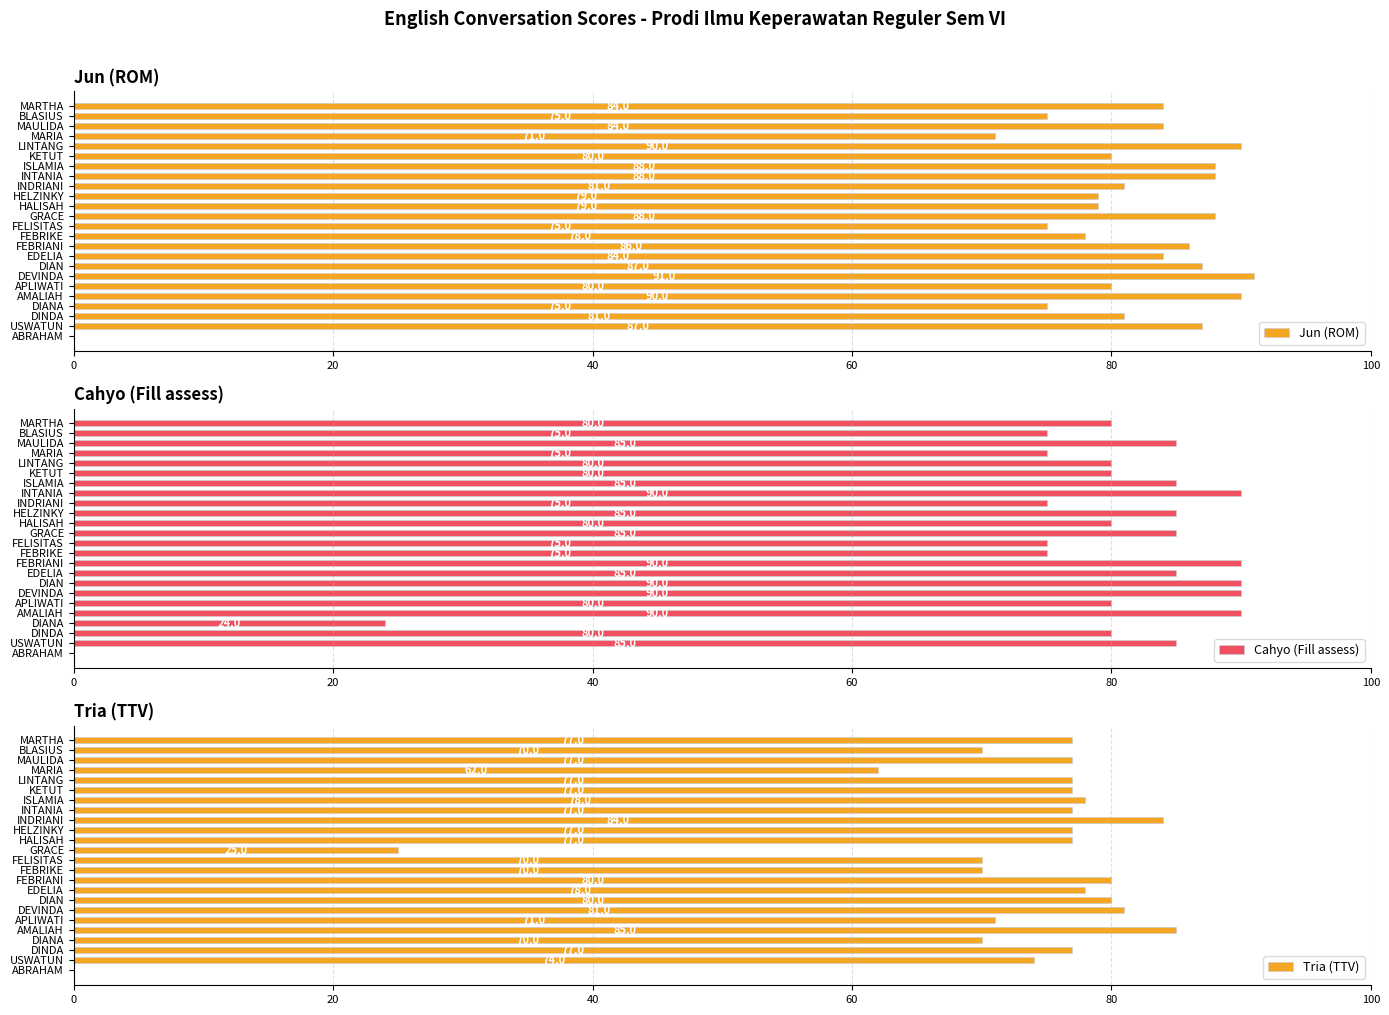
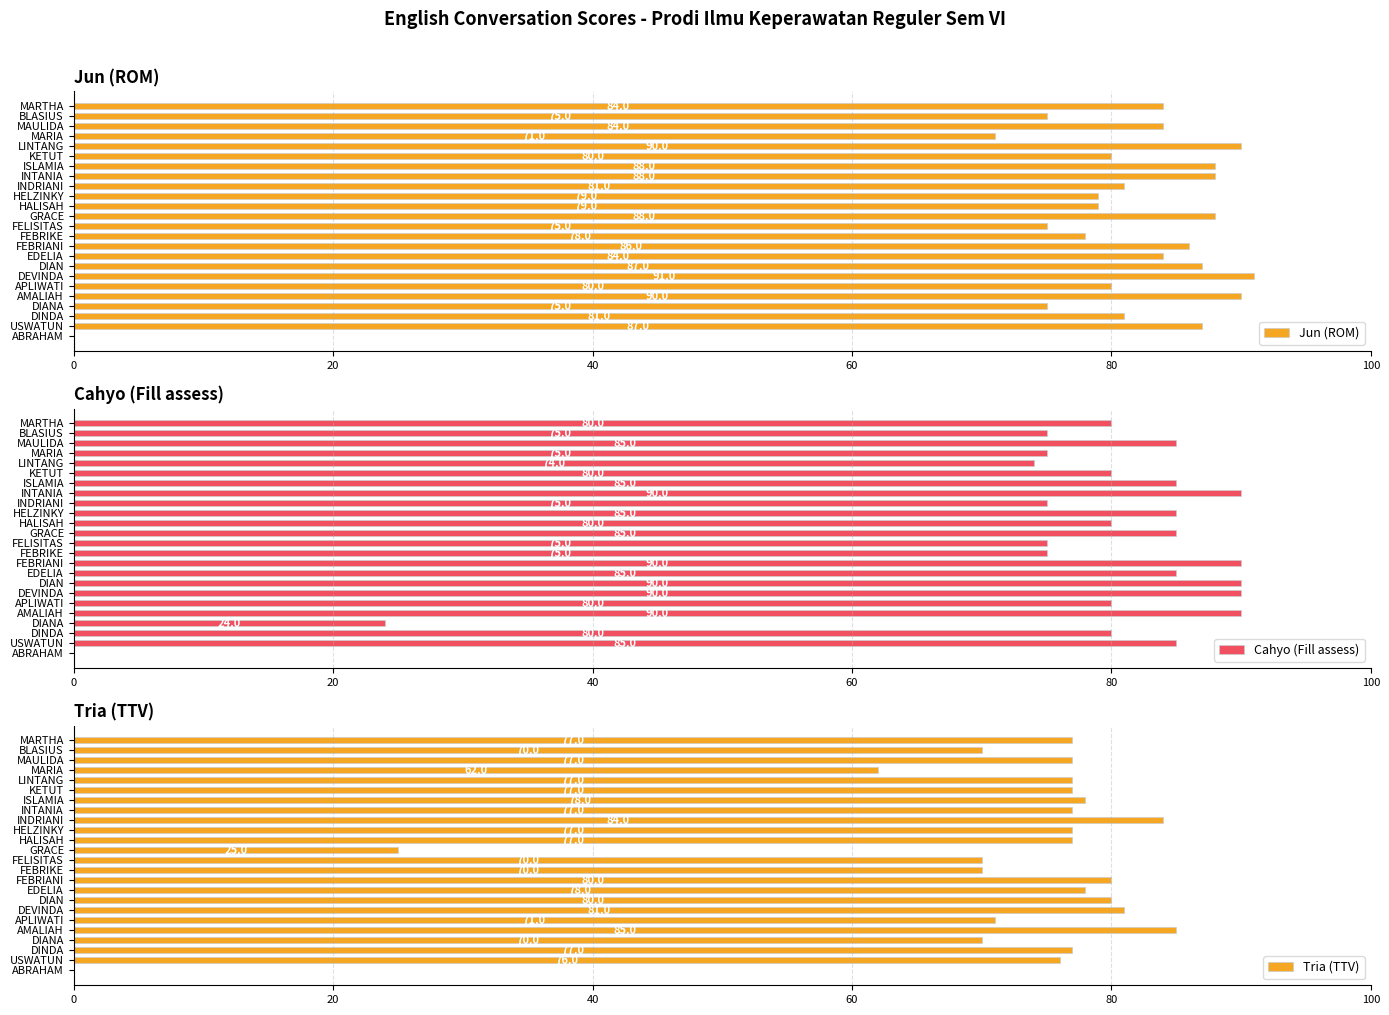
  {
    "Jun (ROM)": {
      "MARTHA": 84.0,
      "BLASIUS": 75.0,
      "MAULIDA": 84.0,
      "MARIA": 71.0,
      "LINTANG": 90.0,
      "KETUT": 80.0,
      "ISLAMIA": 88.0,
      "INTANIA": 88.0,
      "INDRIANI": 81.0,
      "HELZINKY": 79.0,
      "HALISAH": 79.0,
      "GRACE": 88.0,
      "FELISITAS": 75.0,
      "FEBRIKE": 78.0,
      "FEBRIANI": 86.0,
      "EDELIA": 84.0,
      "DIAN": 87.0,
      "DEVINDA": 91.0,
      "APLIWATI": 80.0,
      "AMALIAH": 90.0,
      "DIANA": 75.0,
      "DINDA": 81.0,
      "USWATUN": 87.0,
      "ABRAHAM": 0.0
    },
    "Cahyo (Fill assess)": {
      "MARTHA": 80,
      "BLASIUS": 75,
      "MAULIDA": 85,
      "MARIA": 75,
-     "LINTANG": 80,
+     "LINTANG": 74,
      "KETUT": 80,
      "ISLAMIA": 85,
      "INTANIA": 90,
      "INDRIANI": 75,
      "HELZINKY": 85,
      "HALISAH": 80,
      "GRACE": 85,
      "FELISITAS": 75,
      "FEBRIKE": 75,
      "FEBRIANI": 90,
      "EDELIA": 85,
      "DIAN": 90,
      "DEVINDA": 90,
      "APLIWATI": 80,
      "AMALIAH": 90,
      "DIANA": 24,
      "DINDA": 80,
      "USWATUN": 85,
      "ABRAHAM": 0
    },
    "Tria (TTV)": {
      "MARTHA": 77,
      "BLASIUS": 70,
      "MARIA": 62,
      "KETUT": 77,
      "ISLAMIA": 78,
      "INTANIA": 77,
      "INDRIANI": 84,
      "HALISAH": 77,
      "GRACE": 25,
      "FELISITAS": 70,
      "FEBRIKE": 70,
      "FEBRIANI": 80,
      "EDELIA": 78,
      "DIAN": 80,
      "DEVINDA": 81,
      "APLIWATI": 71,
      "AMALIAH": 85,
      "DIANA": 70,
-     "USWATUN": 74,
+     "USWATUN": 76,
      "ABRAHAM": 0
    }
  }
